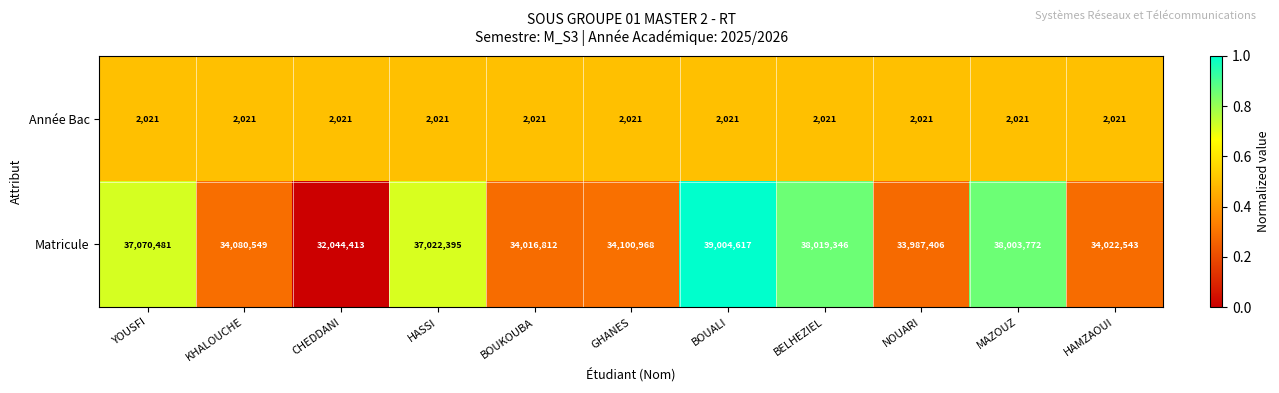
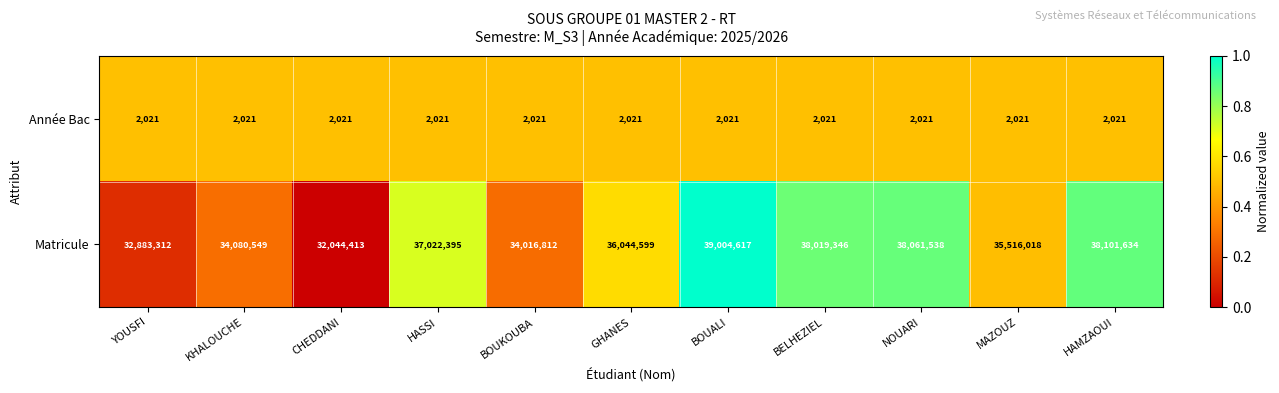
  {
    "Année Bac": {
      "YOUSFI": "2,021",
      "KHALOUCHE": "2,021",
      "CHEDDANI": "2,021",
      "HASSI": "2,021",
      "BOUKOUBA": "2,021",
      "GHANES": "2,021",
      "BOUALI": "2,021",
      "BELHEZIEL": "2,021",
      "NOUARI": "2,021",
      "MAZOUZ": "2,021",
      "HAMZAOUI": "2,021"
    },
    "Matricule": {
-     "YOUSFI": "37,070,481",
+     "YOUSFI": "32,883,312",
      "KHALOUCHE": "34,080,549",
      "CHEDDANI": "32,044,413",
      "HASSI": "37,022,395",
      "BOUKOUBA": "34,016,812",
-     "GHANES": "34,100,968",
+     "GHANES": "36,044,599",
      "BOUALI": "39,004,617",
      "BELHEZIEL": "38,019,346",
-     "NOUARI": "33,987,406",
-     "MAZOUZ": "38,003,772",
-     "HAMZAOUI": "34,022,543"
+     "NOUARI": "38,061,538",
+     "MAZOUZ": "35,516,018",
+     "HAMZAOUI": "38,101,634"
    }
  }
